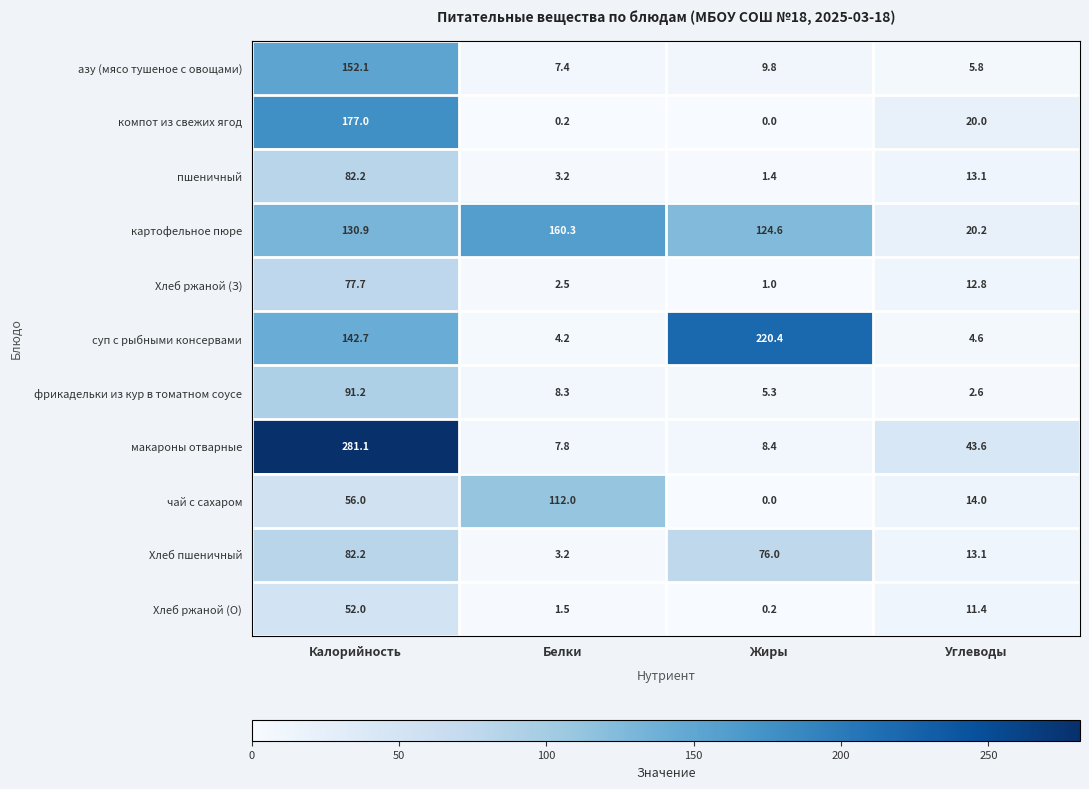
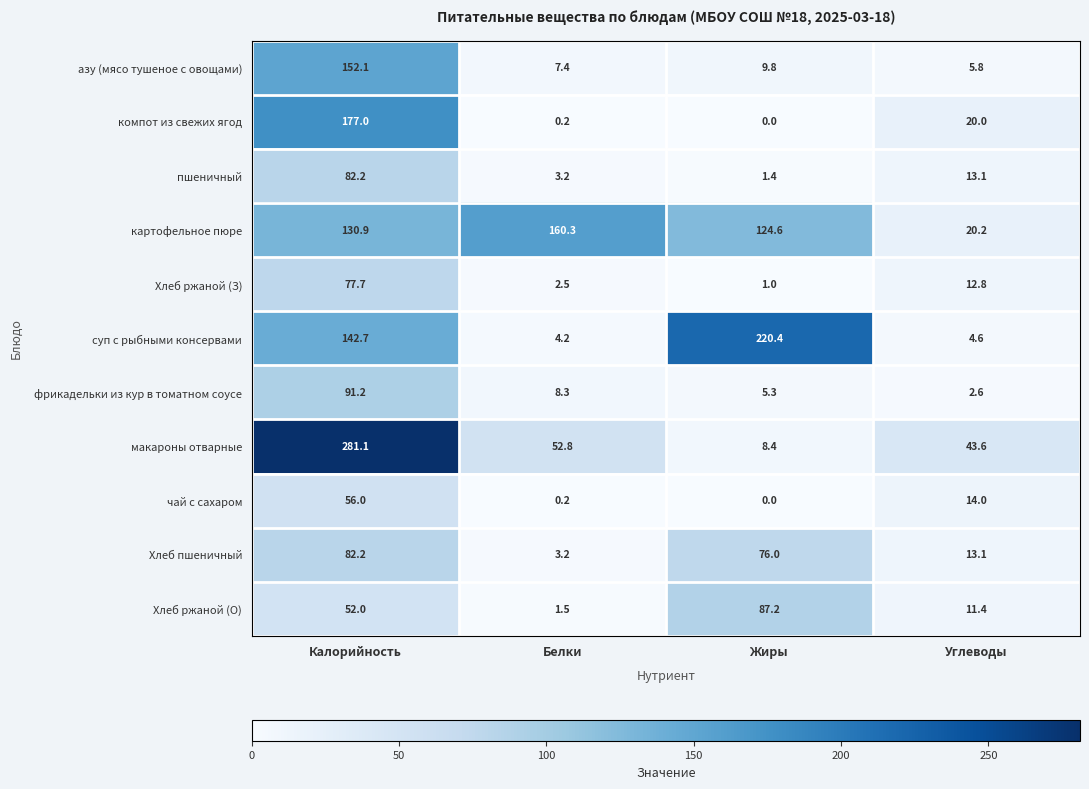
  {
    "азу (мясо тушеное с овощами)": {
      "Калорийность": 152.1,
      "Белки": 7.4,
      "Жиры": 9.8,
      "Углеводы": 5.8
    },
    "компот из свежих ягод": {
      "Калорийность": 177.0,
      "Белки": 0.2,
      "Жиры": 0.0,
      "Углеводы": 20.0
    },
    "пшеничный": {
      "Калорийность": 82.2,
      "Белки": 3.2,
      "Жиры": 1.4,
      "Углеводы": 13.1
    },
    "картофельное пюре": {
      "Калорийность": 130.9,
      "Белки": 160.3,
      "Жиры": 124.6,
      "Углеводы": 20.2
    },
    "Хлеб ржаной (З)": {
      "Калорийность": 77.7,
      "Белки": 2.5,
      "Жиры": 1.0,
      "Углеводы": 12.8
    },
    "суп с рыбными консервами": {
      "Калорийность": 142.7,
      "Белки": 4.2,
      "Жиры": 220.4,
      "Углеводы": 4.6
    },
    "фрикадельки из кур в томатном соусе": {
      "Калорийность": 91.2,
      "Белки": 8.3,
      "Жиры": 5.3,
      "Углеводы": 2.6
    },
    "макароны отварные": {
      "Калорийность": 281.1,
-     "Белки": 7.8,
+     "Белки": 52.8,
      "Жиры": 8.4,
      "Углеводы": 43.6
    },
    "чай с сахаром": {
      "Калорийность": 56.0,
-     "Белки": 112.0,
+     "Белки": 0.2,
      "Жиры": 0.0,
      "Углеводы": 14.0
    },
    "Хлеб пшеничный": {
      "Калорийность": 82.2,
      "Белки": 3.2,
      "Жиры": 76.0,
      "Углеводы": 13.1
    },
    "Хлеб ржаной (О)": {
      "Калорийность": 52.0,
      "Белки": 1.5,
-     "Жиры": 0.2,
+     "Жиры": 87.2,
      "Углеводы": 11.4
    }
  }
